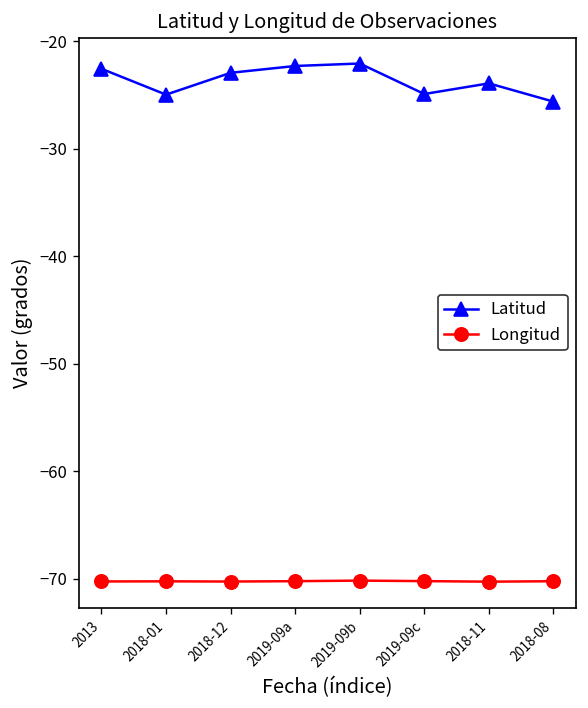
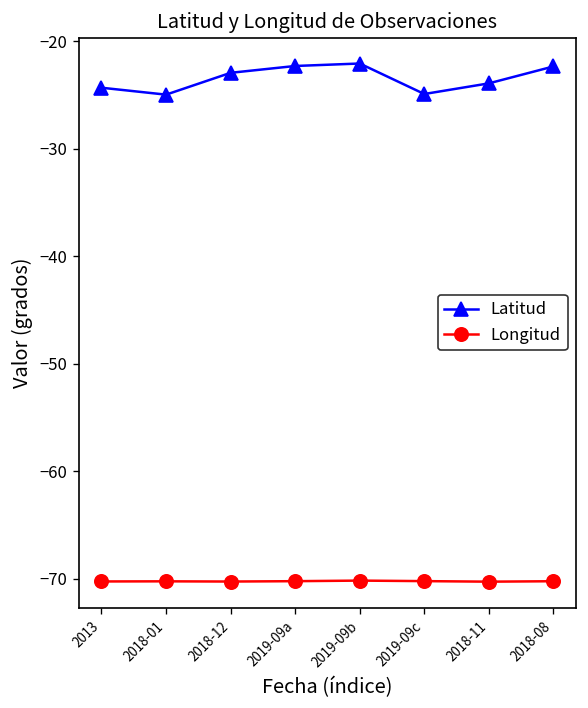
  {
    "Latitud": {
-     "2013": -23,
+     "2013": -24,
      "2018-01": -25,
      "2018-12": -23,
      "2019-09a": -22,
      "2019-09b": -22,
      "2019-09c": -25,
      "2018-11": -24,
-     "2018-08": -26
+     "2018-08": -22
    },
    "Longitud": {
      "2013": -70,
      "2018-01": -70,
      "2018-12": -70,
      "2019-09a": -70,
      "2019-09b": -70,
      "2019-09c": -70,
      "2018-11": -70,
      "2018-08": -70
    }
  }
